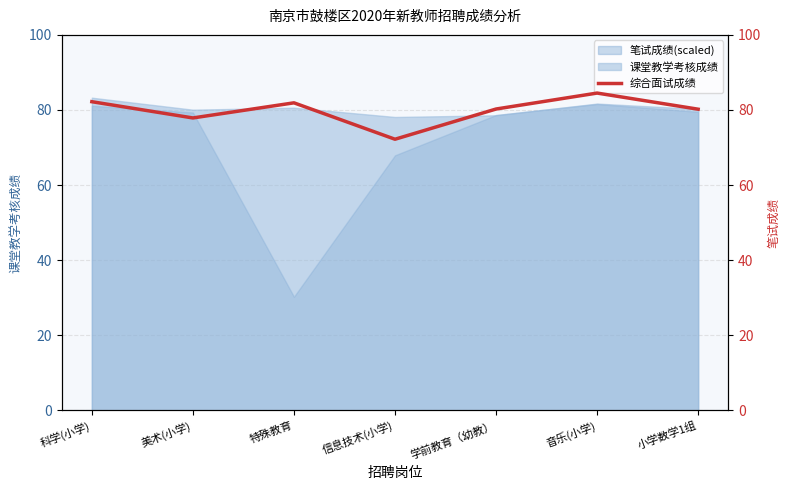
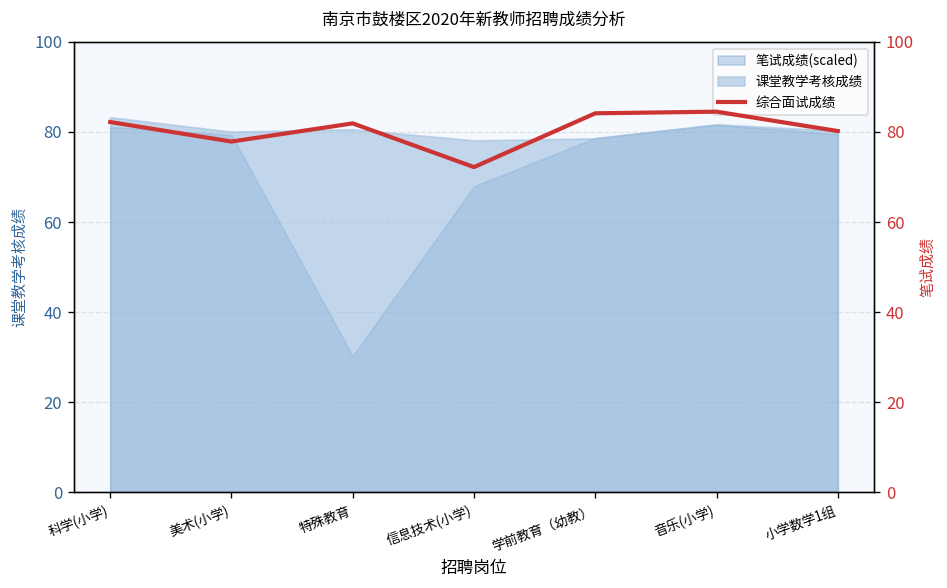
  {
    "综合面试成绩": {
      "科学(小学)": 82,
      "美术(小学)": 78,
      "特殊教育": 82,
      "信息技术(小学)": 72,
-     "学前教育（幼教）": 80,
+     "学前教育（幼教）": 84,
      "音乐(小学)": 85,
      "小学数学1组": 80
    }
  }
